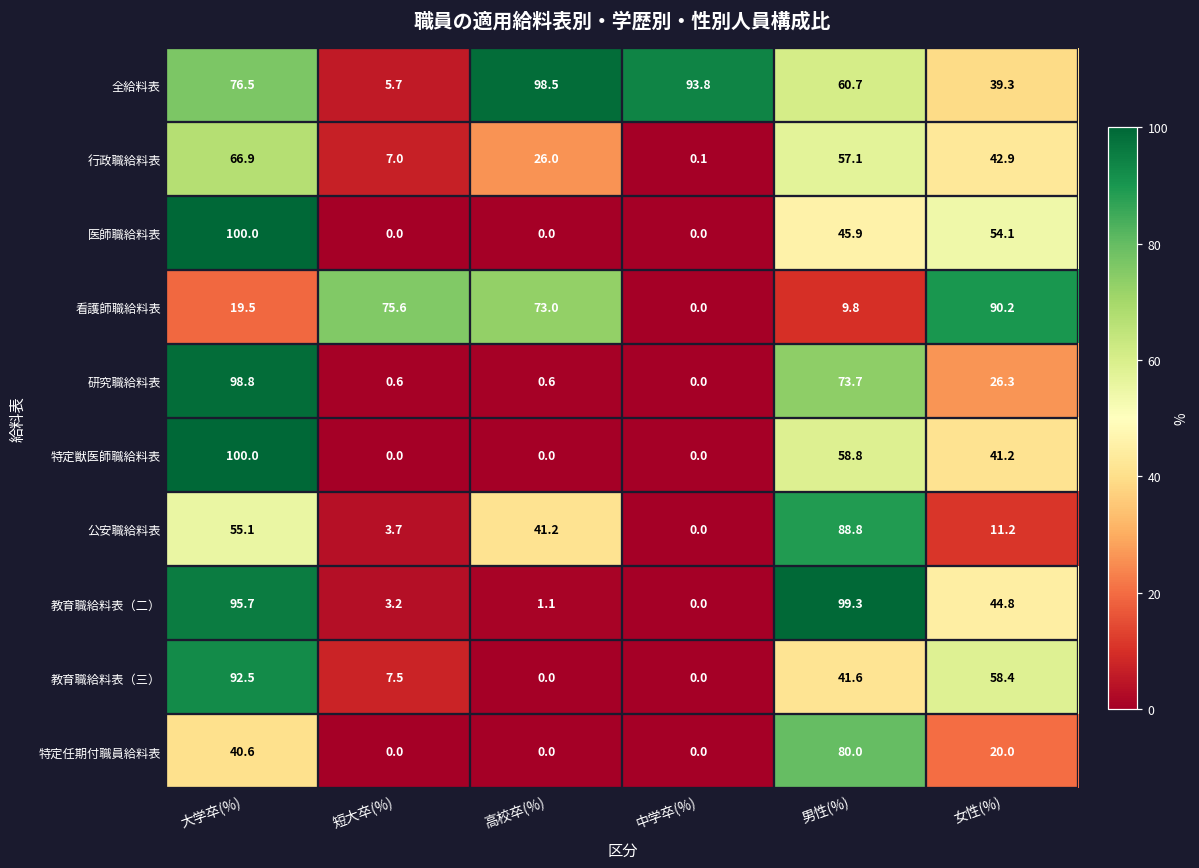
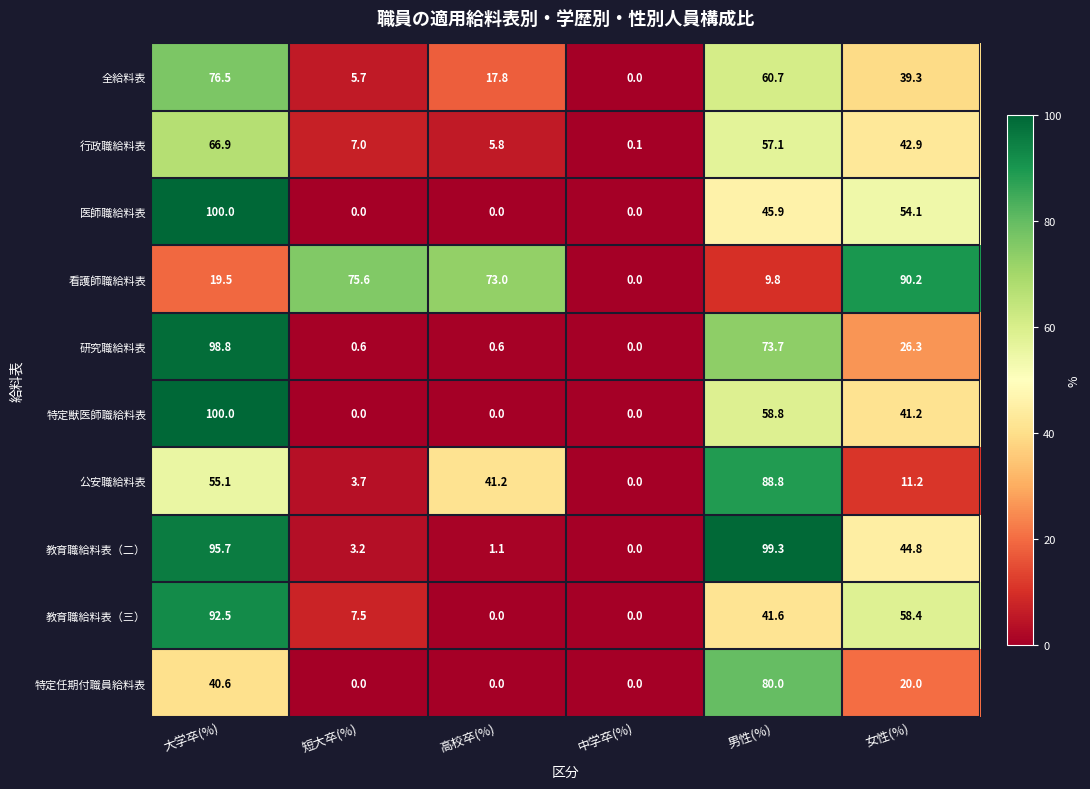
  {
    "全給料表": {
      "大学卒(%)": 76.5,
      "短大卒(%)": 5.7,
-     "高校卒(%)": 98.5,
-     "中学卒(%)": 93.8,
+     "高校卒(%)": 17.8,
+     "中学卒(%)": 0.0,
      "男性(%)": 60.7,
      "女性(%)": 39.3
    },
    "行政職給料表": {
      "大学卒(%)": 66.9,
      "短大卒(%)": 7.0,
-     "高校卒(%)": 26.0,
+     "高校卒(%)": 5.8,
      "中学卒(%)": 0.1,
      "男性(%)": 57.1,
      "女性(%)": 42.9
    },
    "医師職給料表": {
      "大学卒(%)": 100.0,
      "短大卒(%)": 0.0,
      "高校卒(%)": 0.0,
      "中学卒(%)": 0.0,
      "男性(%)": 45.9,
      "女性(%)": 54.1
    },
    "看護師職給料表": {
      "大学卒(%)": 19.5,
      "短大卒(%)": 75.6,
      "高校卒(%)": 73.0,
      "中学卒(%)": 0.0,
      "男性(%)": 9.8,
      "女性(%)": 90.2
    },
    "研究職給料表": {
      "大学卒(%)": 98.8,
      "短大卒(%)": 0.6,
      "高校卒(%)": 0.6,
      "中学卒(%)": 0.0,
      "男性(%)": 73.7,
      "女性(%)": 26.3
    },
    "特定獣医師職給料表": {
      "大学卒(%)": 100.0,
      "短大卒(%)": 0.0,
      "高校卒(%)": 0.0,
      "中学卒(%)": 0.0,
      "男性(%)": 58.8,
      "女性(%)": 41.2
    },
    "公安職給料表": {
      "大学卒(%)": 55.1,
      "短大卒(%)": 3.7,
      "高校卒(%)": 41.2,
      "中学卒(%)": 0.0,
      "男性(%)": 88.8,
      "女性(%)": 11.2
    },
    "教育職給料表（二）": {
      "大学卒(%)": 95.7,
      "短大卒(%)": 3.2,
      "高校卒(%)": 1.1,
      "中学卒(%)": 0.0,
      "男性(%)": 99.3,
      "女性(%)": 44.8
    },
    "教育職給料表（三）": {
      "大学卒(%)": 92.5,
      "短大卒(%)": 7.5,
      "高校卒(%)": 0.0,
      "中学卒(%)": 0.0,
      "男性(%)": 41.6,
      "女性(%)": 58.4
    },
    "特定任期付職員給料表": {
      "大学卒(%)": 40.6,
      "短大卒(%)": 0.0,
      "高校卒(%)": 0.0,
      "中学卒(%)": 0.0,
      "男性(%)": 80.0,
      "女性(%)": 20.0
    }
  }
